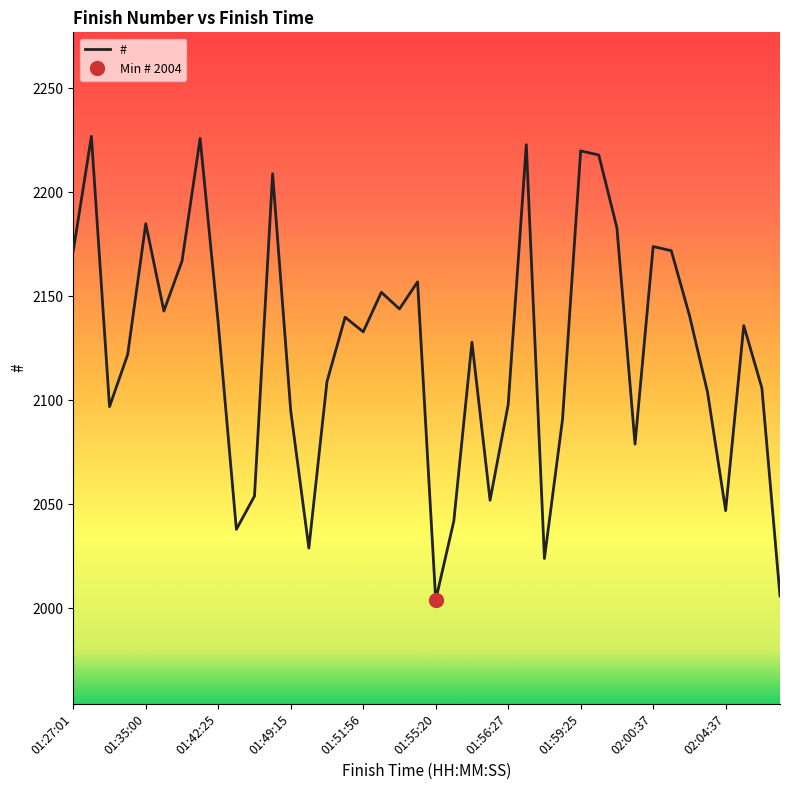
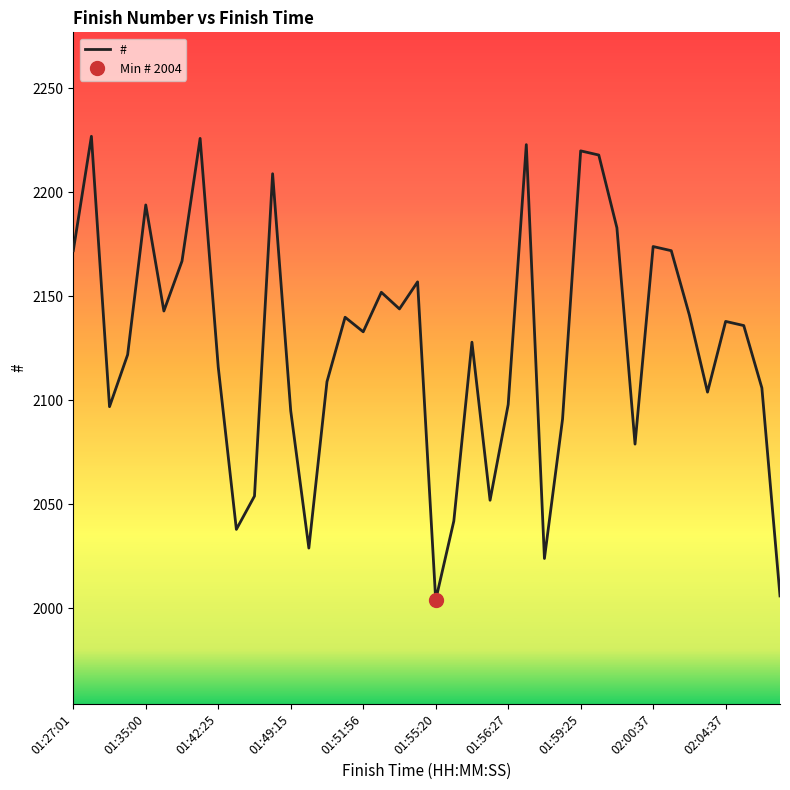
  {
    "#": {
      "01:27:01": 2172,
-     "01:35:00": 2185,
-     "01:42:25": 2137,
+     "01:35:00": 2194,
+     "01:42:25": 2116,
      "01:49:15": 2095,
      "01:51:56": 2133,
      "01:56:27": 2098,
      "02:00:37": 2174,
-     "02:04:37": 2047
+     "02:04:37": 2138
    }
  }
